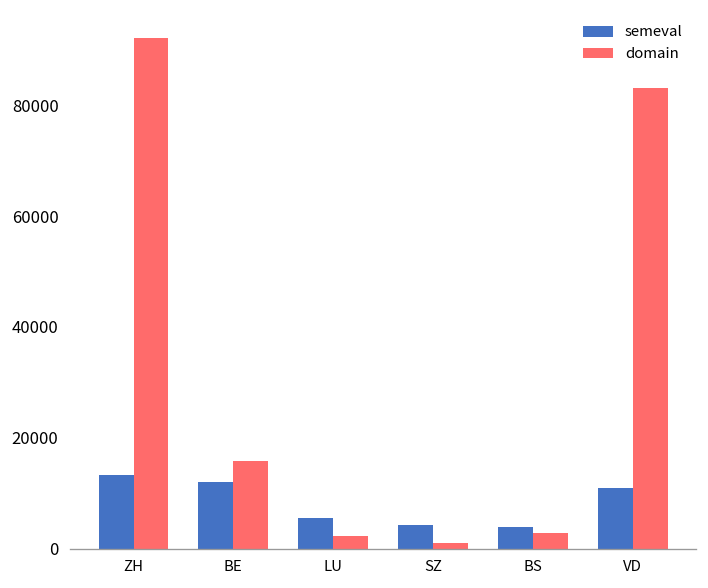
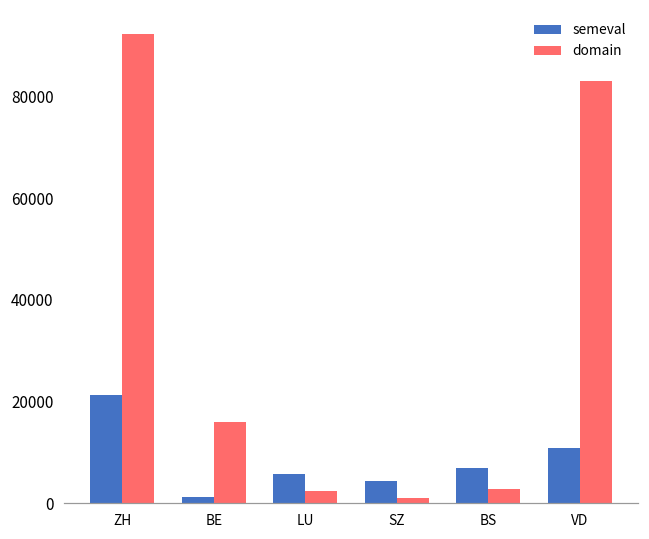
  {
    "semeval": {
-     "ZH": 13000,
-     "BE": 12000,
+     "ZH": 21000,
+     "BE": 1000,
      "LU": 6000,
      "SZ": 4000,
-     "BS": 4000,
+     "BS": 7000,
      "VD": 11000
    },
    "domain": {
      "ZH": 92000,
      "BE": 16000,
      "LU": 2000,
      "SZ": 1000,
      "BS": 3000,
      "VD": 83000
    }
  }
